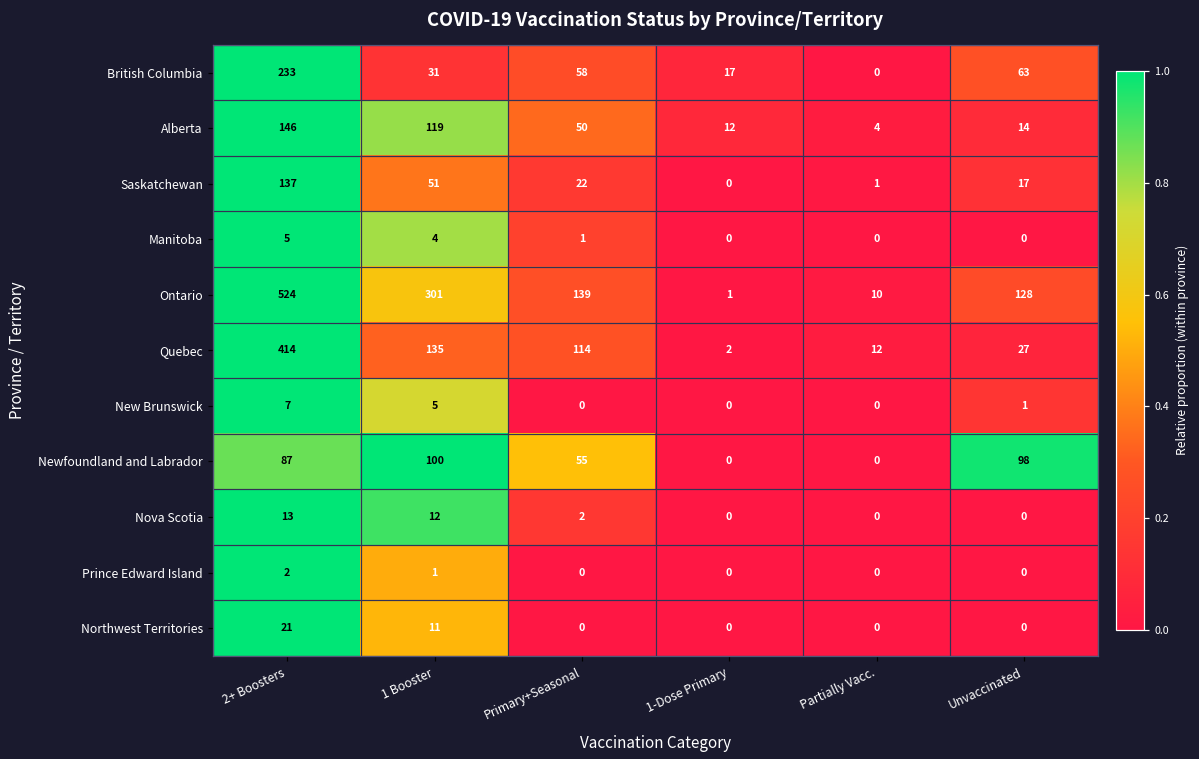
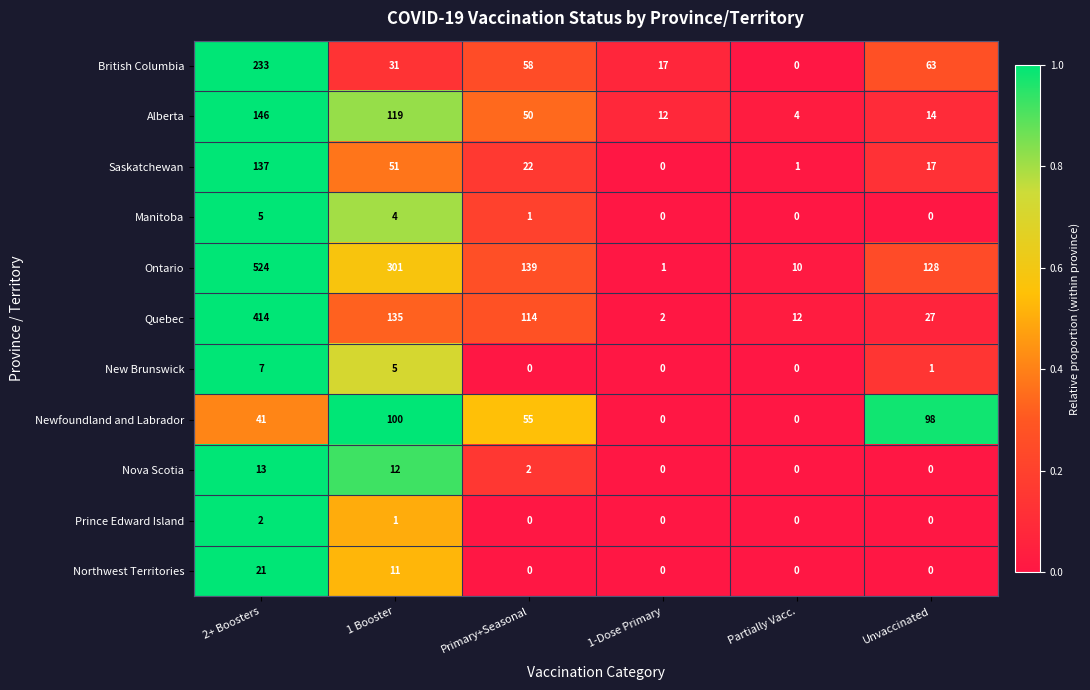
  {
    "British Columbia": {
      "2+ Boosters": 233,
      "1 Booster": 31,
      "Primary+Seasonal": 58,
      "1-Dose Primary": 17,
      "Partially Vacc.": 0,
      "Unvaccinated": 63
    },
    "Alberta": {
      "2+ Boosters": 146,
      "1 Booster": 119,
      "Primary+Seasonal": 50,
      "1-Dose Primary": 12,
      "Partially Vacc.": 4,
      "Unvaccinated": 14
    },
    "Saskatchewan": {
      "2+ Boosters": 137,
      "1 Booster": 51,
      "Primary+Seasonal": 22,
      "1-Dose Primary": 0,
      "Partially Vacc.": 1,
      "Unvaccinated": 17
    },
    "Manitoba": {
      "2+ Boosters": 5,
      "1 Booster": 4,
      "Primary+Seasonal": 1,
      "1-Dose Primary": 0,
      "Partially Vacc.": 0,
      "Unvaccinated": 0
    },
    "Ontario": {
      "2+ Boosters": 524,
      "1 Booster": 301,
      "Primary+Seasonal": 139,
      "1-Dose Primary": 1,
      "Partially Vacc.": 10,
      "Unvaccinated": 128
    },
    "Quebec": {
      "2+ Boosters": 414,
      "1 Booster": 135,
      "Primary+Seasonal": 114,
      "1-Dose Primary": 2,
      "Partially Vacc.": 12,
      "Unvaccinated": 27
    },
    "New Brunswick": {
      "2+ Boosters": 7,
      "1 Booster": 5,
      "Primary+Seasonal": 0,
      "1-Dose Primary": 0,
      "Partially Vacc.": 0,
      "Unvaccinated": 1
    },
    "Newfoundland and Labrador": {
-     "2+ Boosters": 87,
+     "2+ Boosters": 41,
      "1 Booster": 100,
      "Primary+Seasonal": 55,
      "1-Dose Primary": 0,
      "Partially Vacc.": 0,
      "Unvaccinated": 98
    },
    "Nova Scotia": {
      "2+ Boosters": 13,
      "1 Booster": 12,
      "Primary+Seasonal": 2,
      "1-Dose Primary": 0,
      "Partially Vacc.": 0,
      "Unvaccinated": 0
    },
    "Prince Edward Island": {
      "2+ Boosters": 2,
      "1 Booster": 1,
      "Primary+Seasonal": 0,
      "1-Dose Primary": 0,
      "Partially Vacc.": 0,
      "Unvaccinated": 0
    },
    "Northwest Territories": {
      "2+ Boosters": 21,
      "1 Booster": 11,
      "Primary+Seasonal": 0,
      "1-Dose Primary": 0,
      "Partially Vacc.": 0,
      "Unvaccinated": 0
    }
  }
